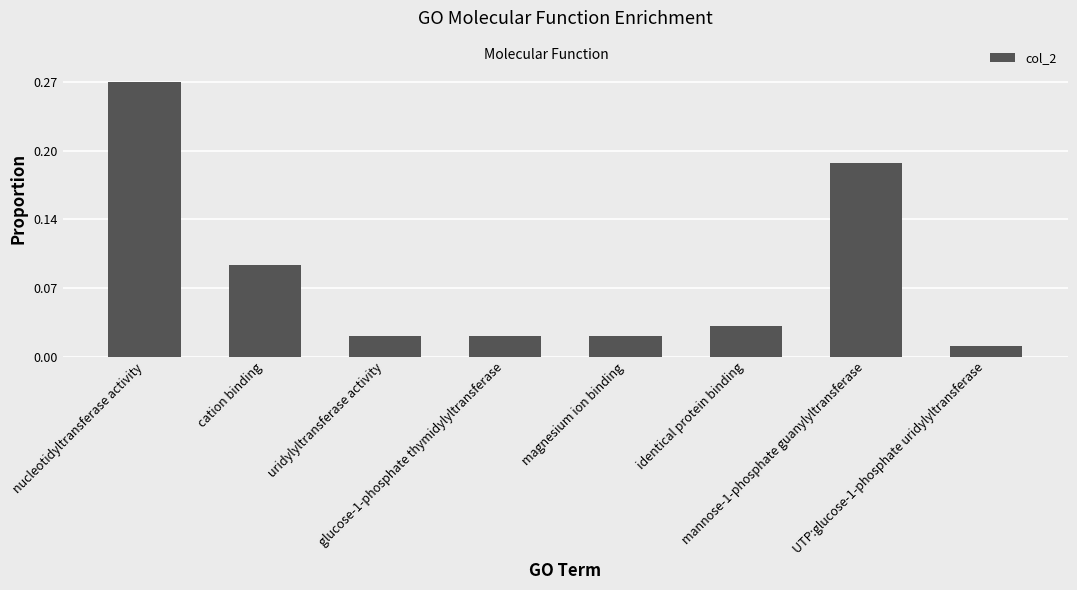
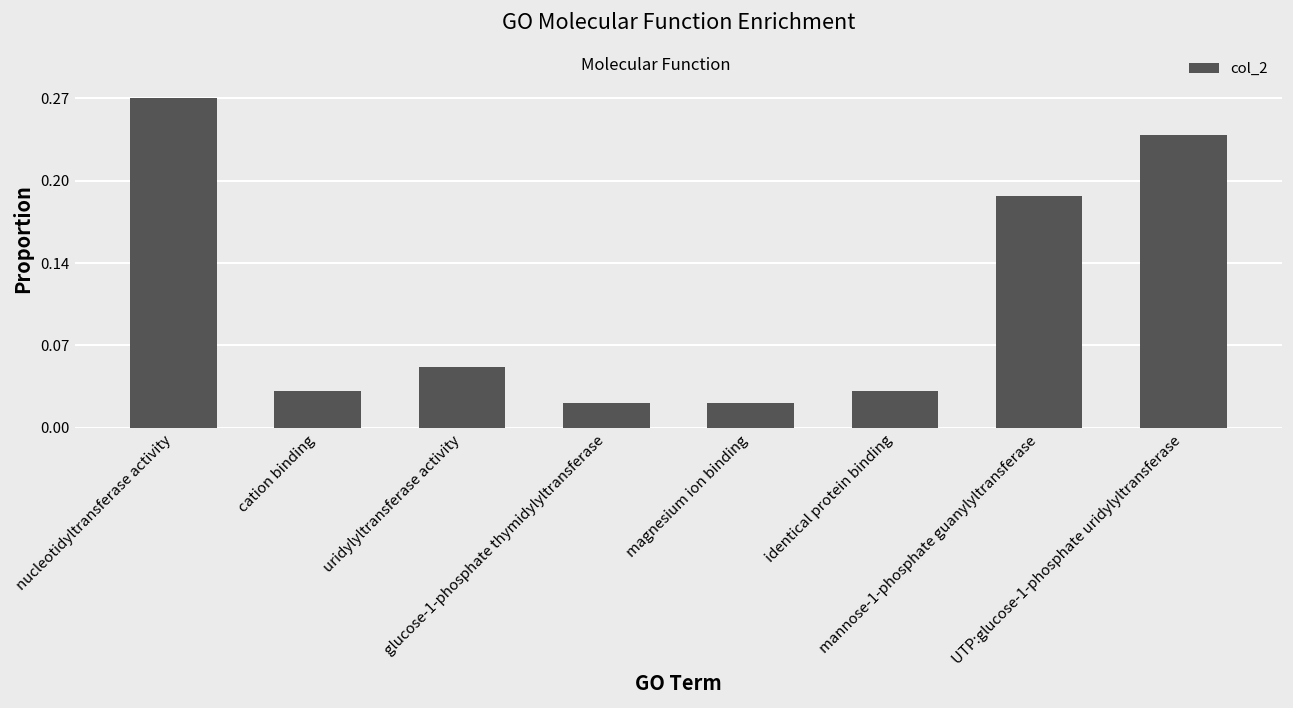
  {
    "nucleotidyltransferase activity": 0.27,
-   "cation binding": 0.09,
-   "uridylyltransferase activity": 0.02,
+   "cation binding": 0.03,
+   "uridylyltransferase activity": 0.05,
    "glucose-1-phosphate thymidylyltransferase": 0.02,
    "magnesium ion binding": 0.02,
    "identical protein binding": 0.03,
    "mannose-1-phosphate guanylyltransferase": 0.19,
-   "UTP:glucose-1-phosphate uridylyltransferase": 0.01
+   "UTP:glucose-1-phosphate uridylyltransferase": 0.24
  }
